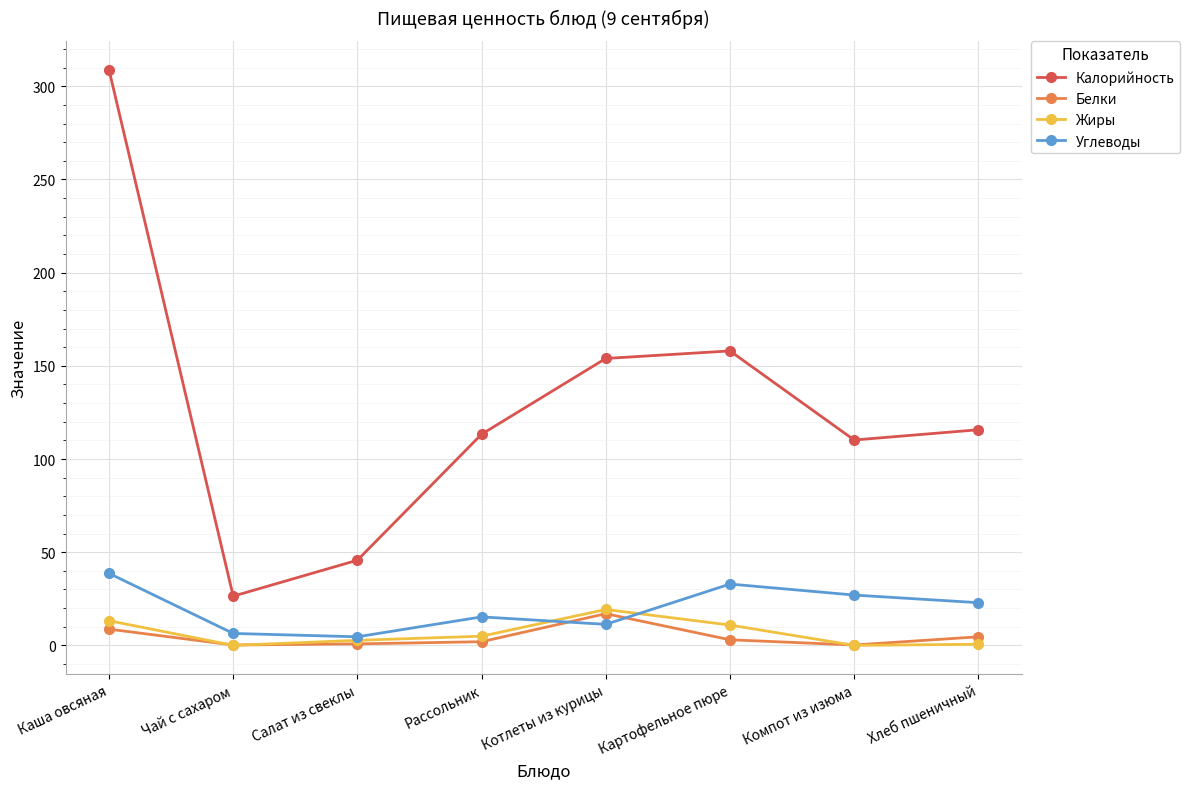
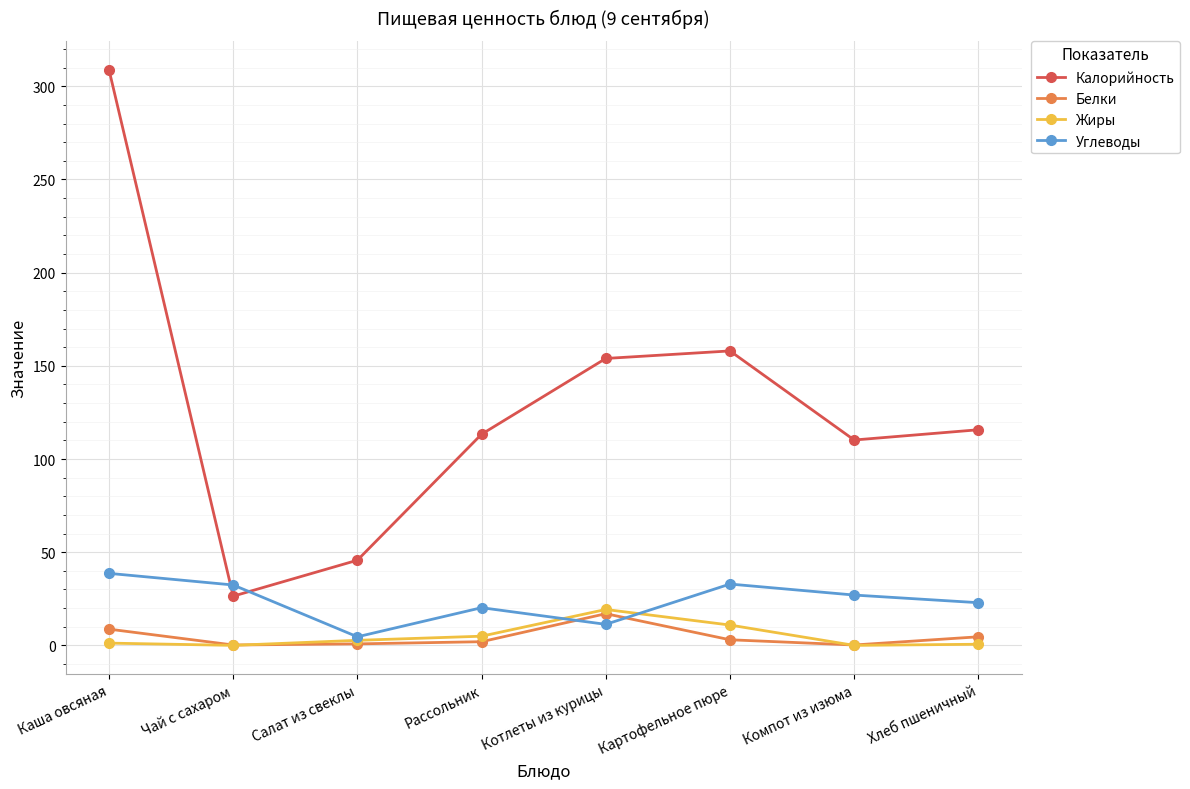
  {
    "Жиры": {
-     "Каша овсяная": 13,
+     "Каша овсяная": 1,
      "Салат из свеклы": 3,
      "Рассольник": 5,
      "Котлеты из курицы": 19,
      "Картофельное пюре": 11,
      "Хлеб пшеничный": 1
    },
    "Углеводы": {
      "Каша овсяная": 39,
-     "Чай с сахаром": 6,
+     "Чай с сахаром": 32,
      "Салат из свеклы": 5,
-     "Рассольник": 15,
+     "Рассольник": 20,
      "Котлеты из курицы": 11,
      "Картофельное пюре": 33,
      "Компот из изюма": 27,
      "Хлеб пшеничный": 23
    }
  }
